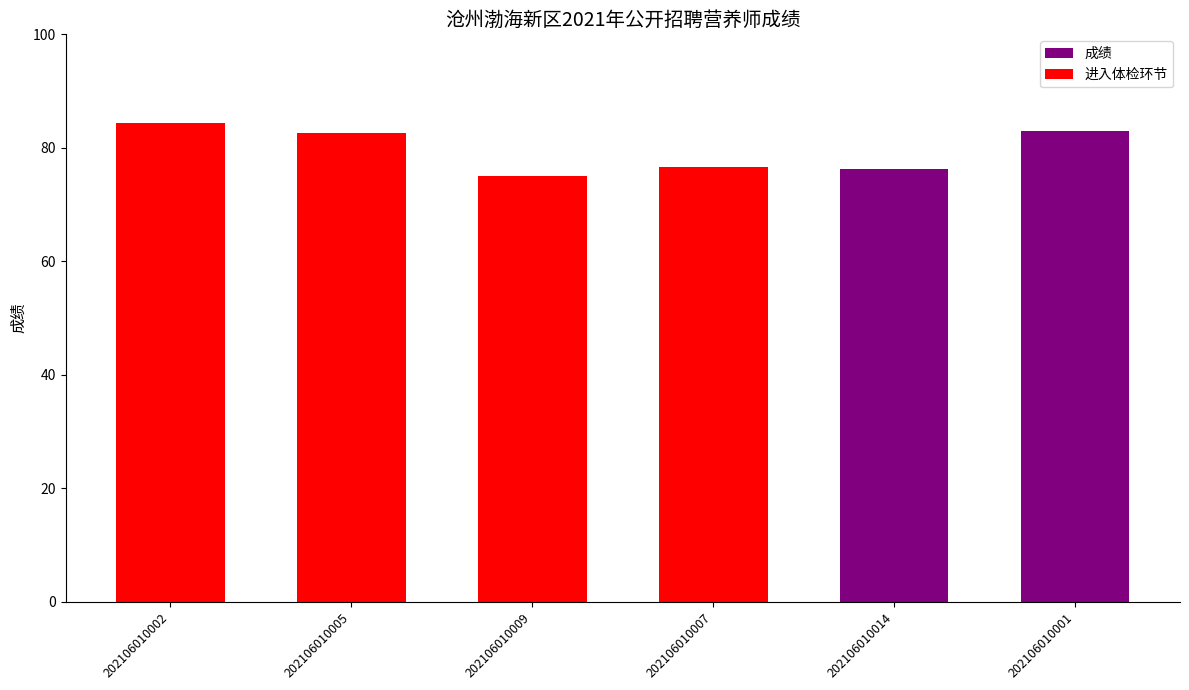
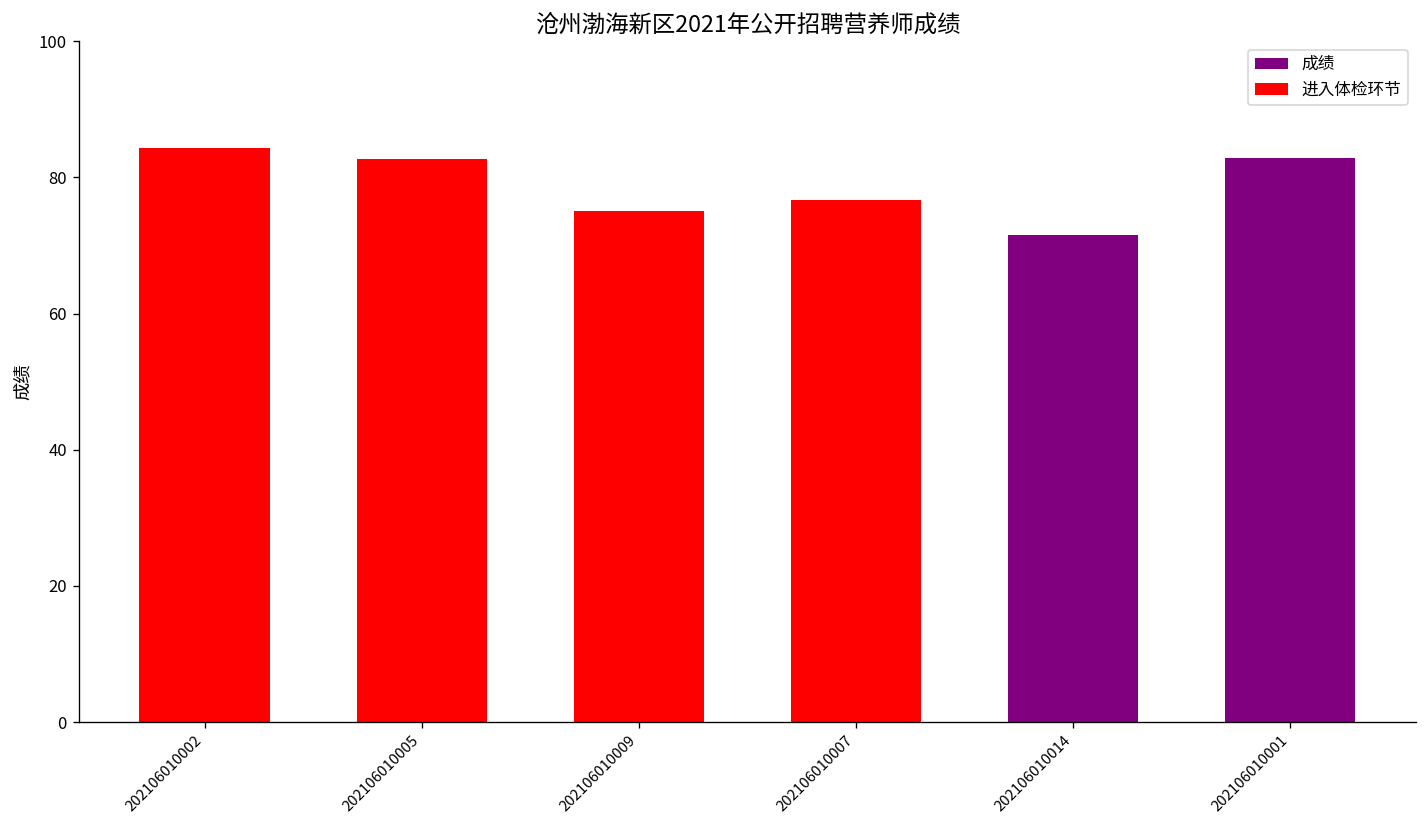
  {
    "成绩": {
      "202106010002": 84,
      "202106010005": 83,
      "202106010009": 75,
      "202106010007": 77,
-     "202106010014": 76,
+     "202106010014": 72,
      "202106010001": 83
    },
    "进入体检环节": {
      "202106010002": 84,
      "202106010005": 83,
      "202106010009": 75,
      "202106010007": 77
    }
  }
